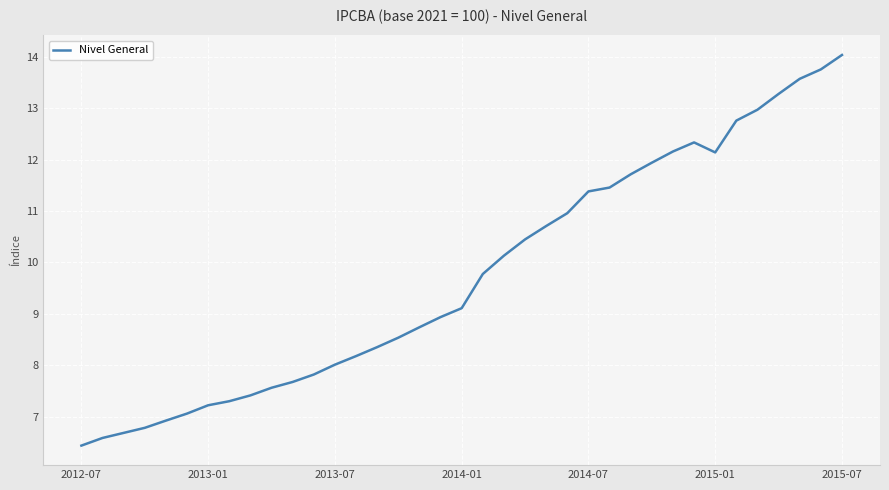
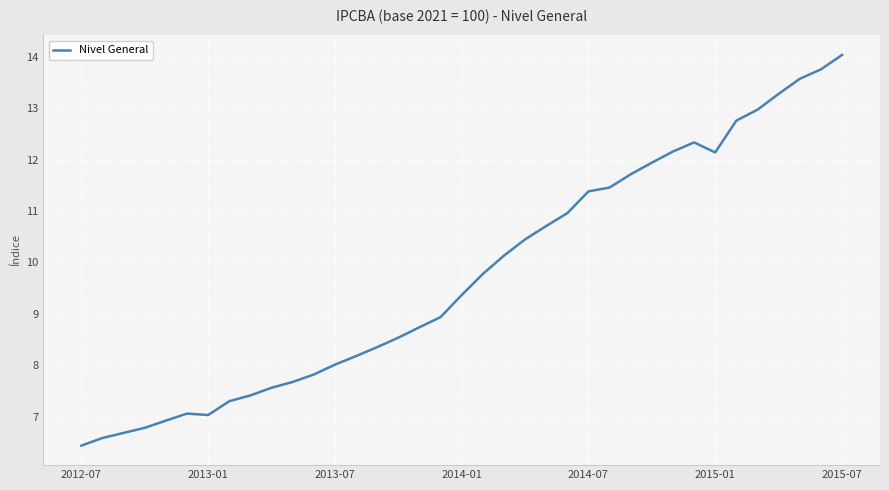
  {
    "2012-07": 6.4,
-   "2013-01": 7.2,
+   "2013-01": 7.0,
    "2013-07": 8.0,
-   "2014-01": 9.1,
+   "2014-01": 9.4,
    "2014-07": 11.4,
    "2015-01": 12.1,
    "2015-07": 14.0
  }
